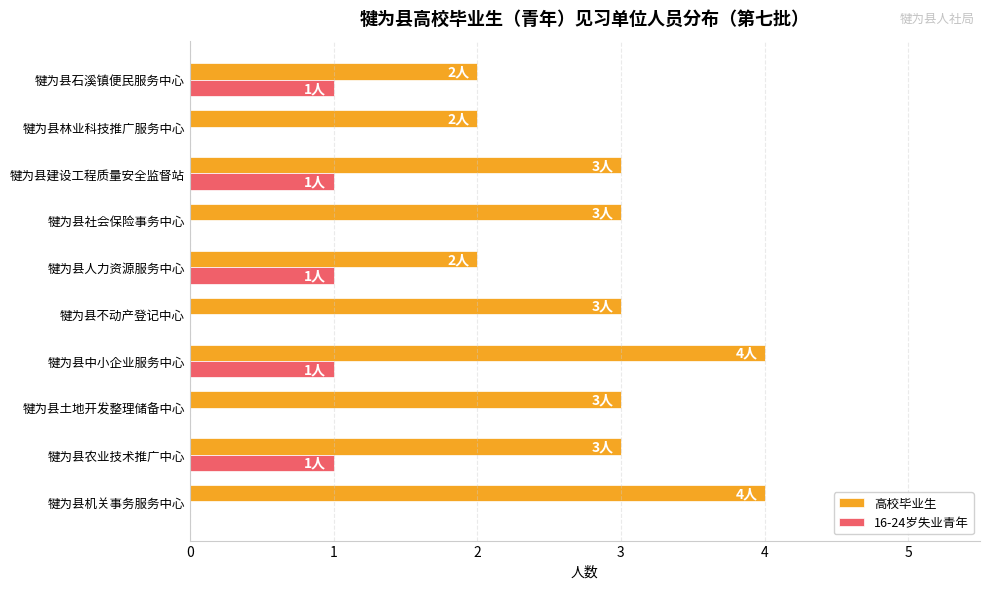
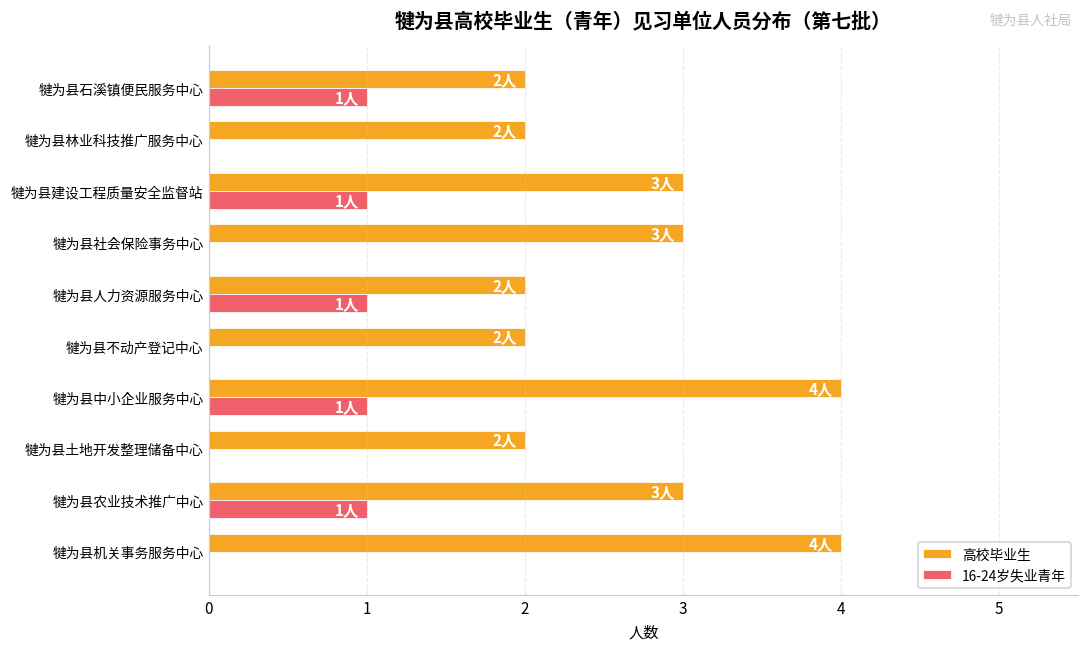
  {
    "高校毕业生": {
      "犍为县石溪镇便民服务中心": "2人",
      "犍为县林业科技推广服务中心": "2人",
      "犍为县建设工程质量安全监督站": "3人",
      "犍为县社会保险事务中心": "3人",
      "犍为县人力资源服务中心": "2人",
-     "犍为县不动产登记中心": "3人",
+     "犍为县不动产登记中心": "2人",
      "犍为县中小企业服务中心": "4人",
-     "犍为县土地开发整理储备中心": "3人",
+     "犍为县土地开发整理储备中心": "2人",
      "犍为县农业技术推广中心": "3人",
      "犍为县机关事务服务中心": "4人"
    },
    "16-24岁失业青年": {
      "犍为县石溪镇便民服务中心": "1人",
      "犍为县建设工程质量安全监督站": "1人",
      "犍为县人力资源服务中心": "1人",
      "犍为县中小企业服务中心": "1人",
      "犍为县农业技术推广中心": "1人"
    }
  }
